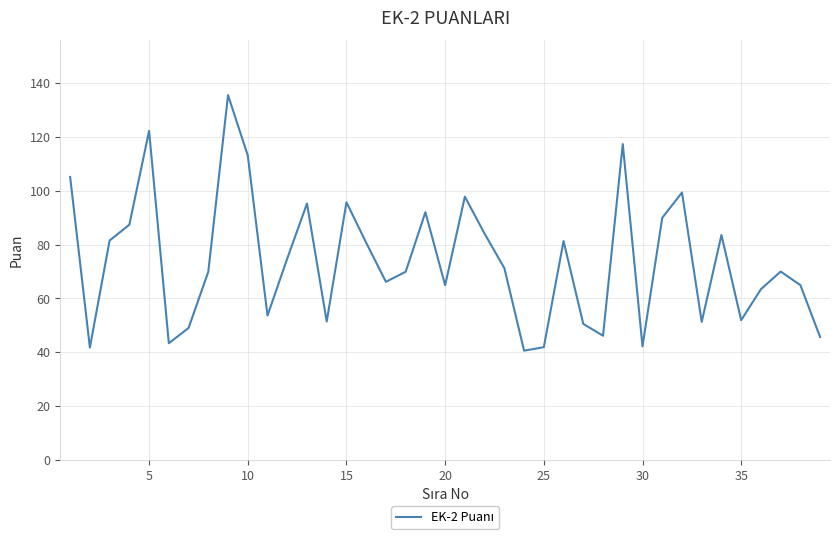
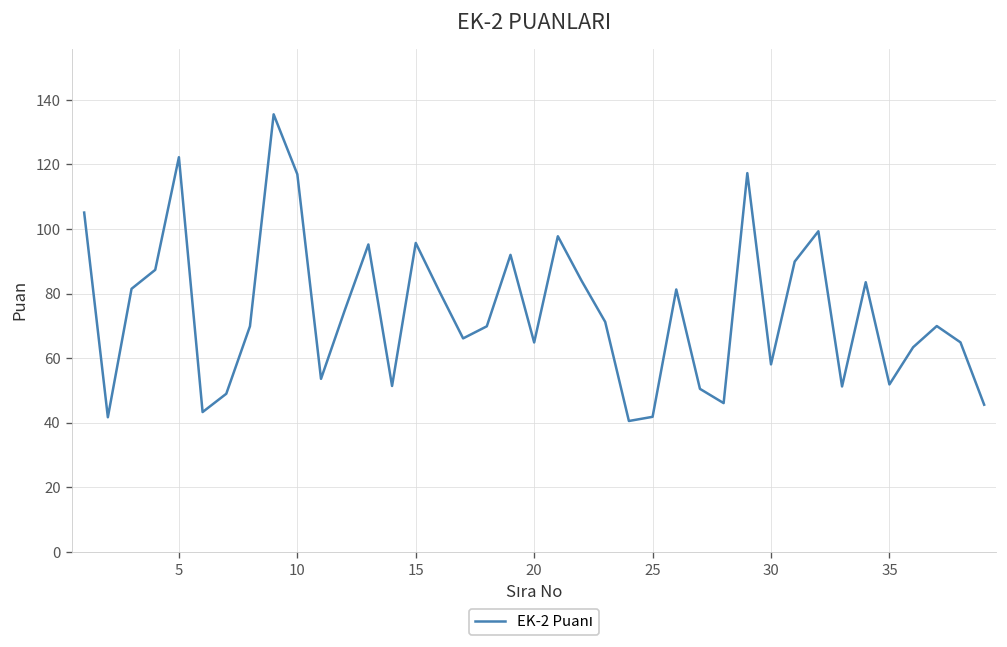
  {
    "5": 122,
-   "10": 113,
+   "10": 117,
    "15": 96,
    "20": 65,
    "25": 42,
-   "30": 42,
+   "30": 58,
    "35": 52
  }
